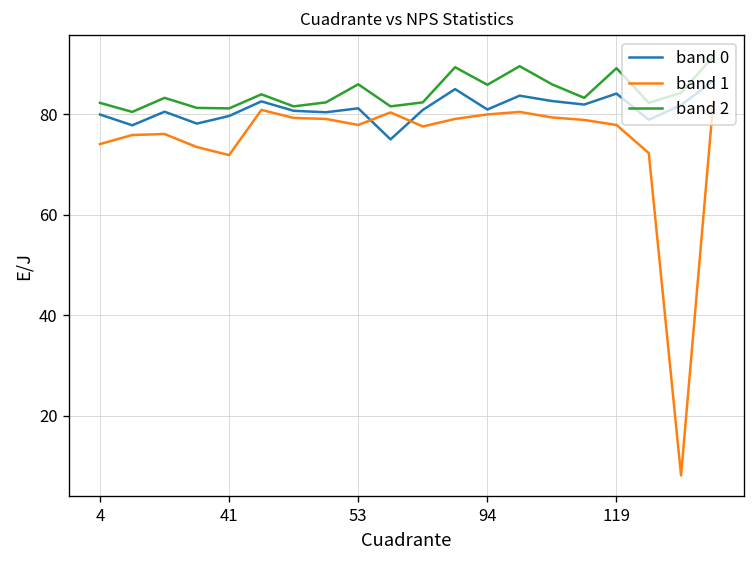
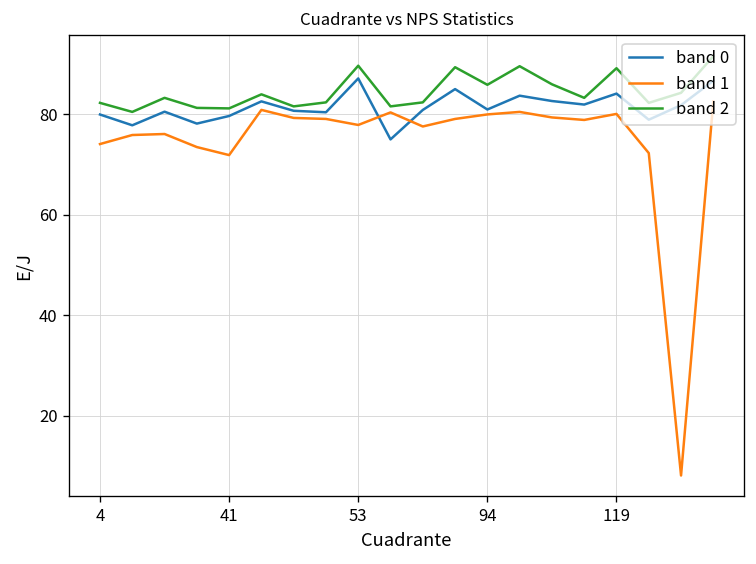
  {
    "band 0": {
      "4": 80,
      "41": 80,
-     "53": 81,
+     "53": 87,
      "94": 81,
      "119": 84
    },
    "band 1": {
      "4": 74,
      "41": 72,
      "53": 78,
      "94": 80,
-     "119": 78
+     "119": 80
    },
    "band 2": {
      "4": 82,
      "41": 81,
-     "53": 86,
+     "53": 90,
      "94": 86,
      "119": 89
    }
  }
